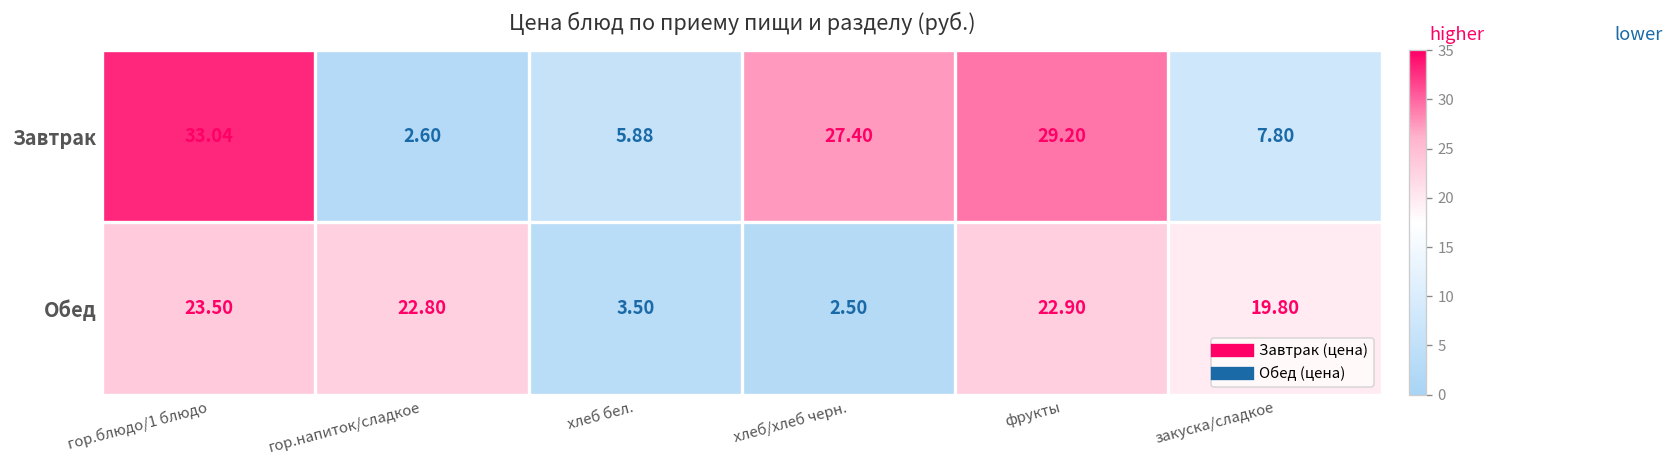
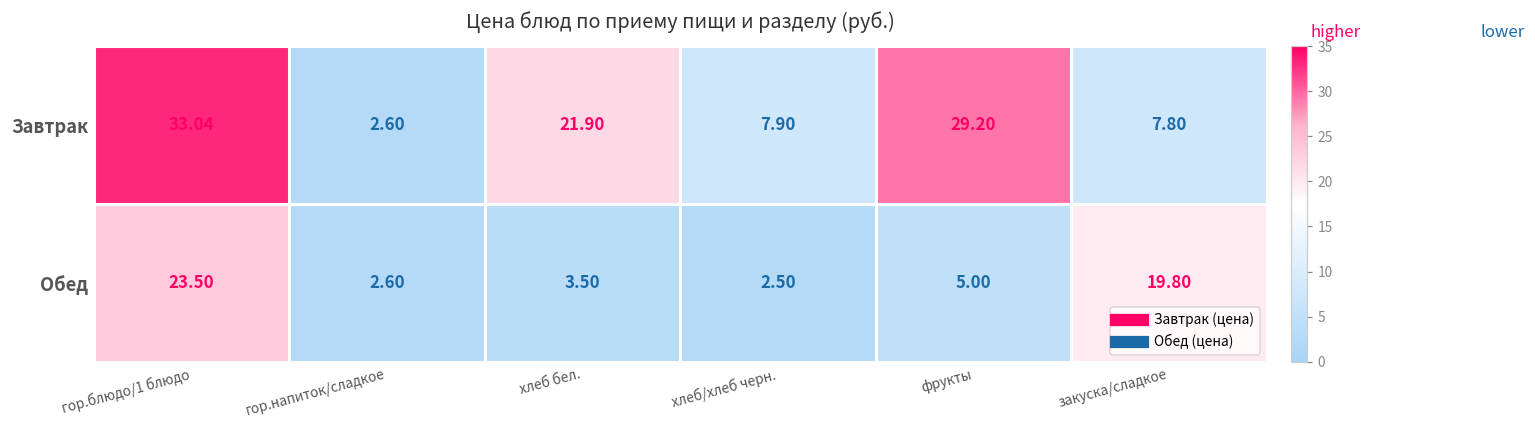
  {
    "Завтрак": {
      "гор.напиток/сладкое": 2.60,
-     "хлеб бел.": 5.88,
-     "хлеб/хлеб черн.": 27.40,
+     "хлеб бел.": 21.90,
+     "хлеб/хлеб черн.": 7.90,
      "фрукты": 29.20,
      "закуска/сладкое": 7.80
    },
    "Обед": {
      "гор.блюдо/1 блюдо": 23.50,
-     "гор.напиток/сладкое": 22.80,
+     "гор.напиток/сладкое": 2.60,
      "хлеб бел.": 3.50,
      "хлеб/хлеб черн.": 2.50,
-     "фрукты": 22.90,
+     "фрукты": 5.00,
      "закуска/сладкое": 19.80
    }
  }
